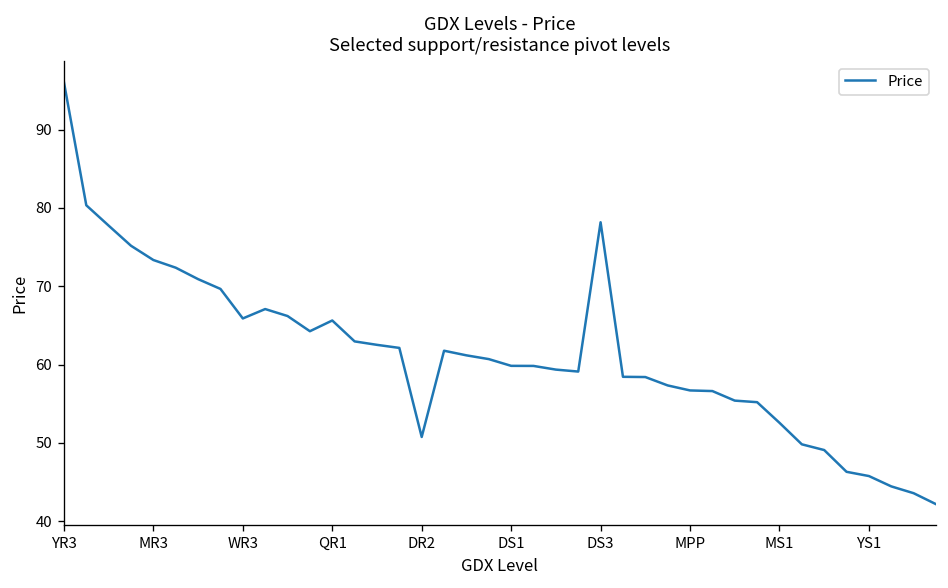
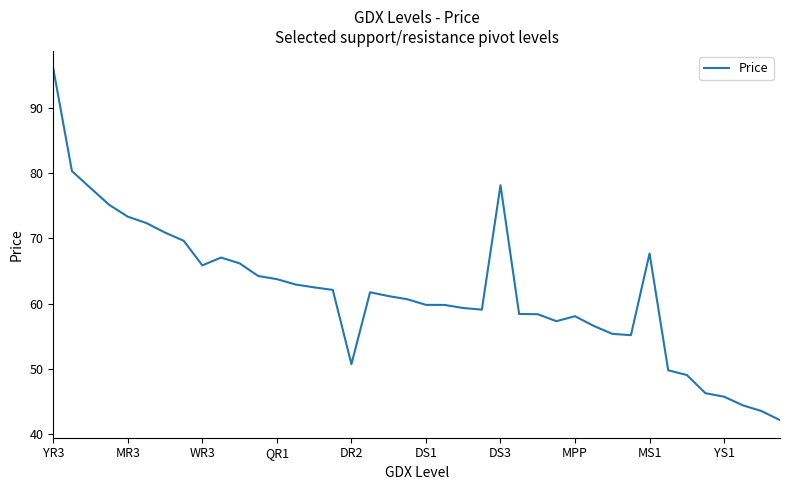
  {
    "YR3": 96,
    "MR3": 73,
    "WR3": 66,
-   "QR1": 66,
+   "QR1": 64,
    "DR2": 51,
    "DS1": 60,
    "DS3": 78,
-   "MPP": 57,
-   "MS1": 53,
+   "MPP": 58,
+   "MS1": 68,
    "YS1": 46
  }
